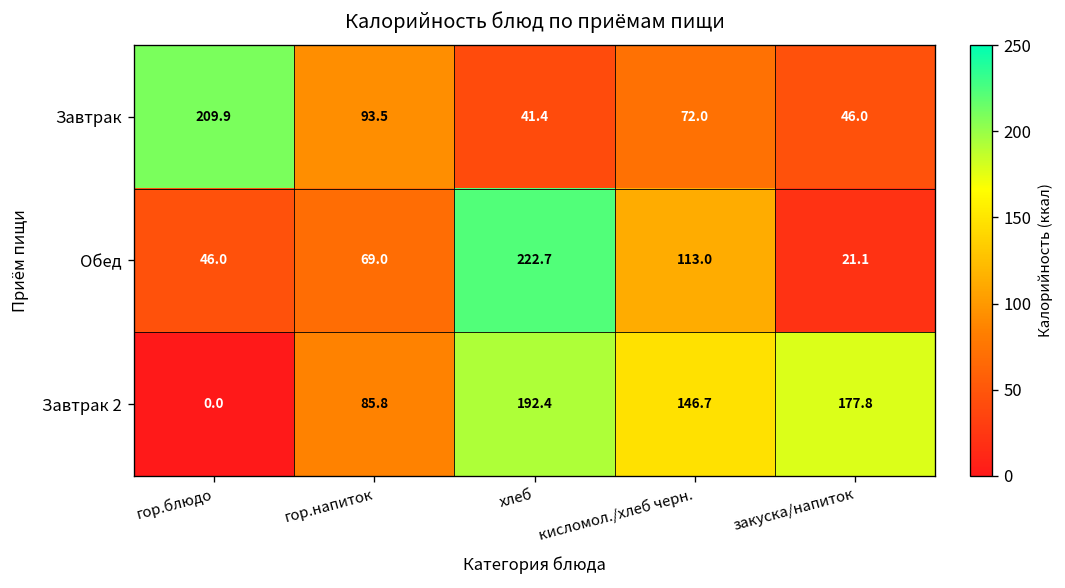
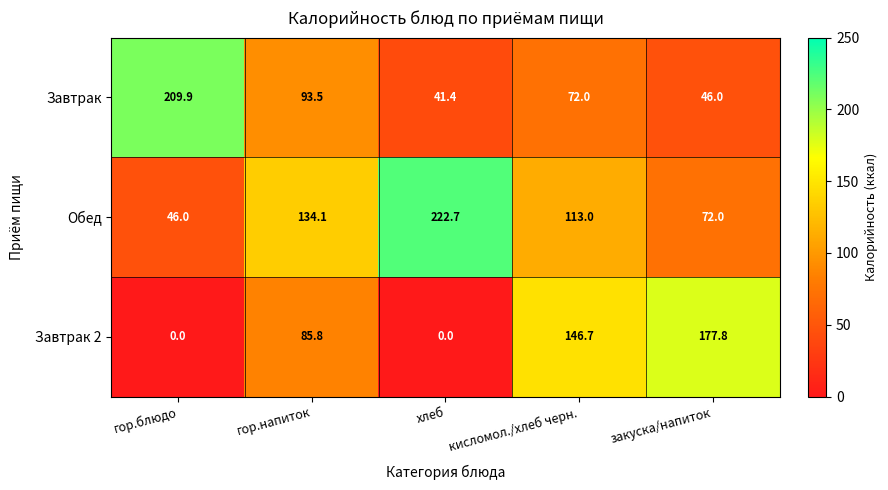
  {
    "Завтрак": {
      "гор.блюдо": 209.9,
      "гор.напиток": 93.5,
      "хлеб": 41.4,
      "кисломол./хлеб черн.": 72.0,
      "закуска/напиток": 46.0
    },
    "Обед": {
      "гор.блюдо": 46.0,
-     "гор.напиток": 69.0,
+     "гор.напиток": 134.1,
      "хлеб": 222.7,
      "кисломол./хлеб черн.": 113.0,
-     "закуска/напиток": 21.1
+     "закуска/напиток": 72.0
    },
    "Завтрак 2": {
      "гор.блюдо": 0.0,
      "гор.напиток": 85.8,
-     "хлеб": 192.4,
+     "хлеб": 0.0,
      "кисломол./хлеб черн.": 146.7,
      "закуска/напиток": 177.8
    }
  }
